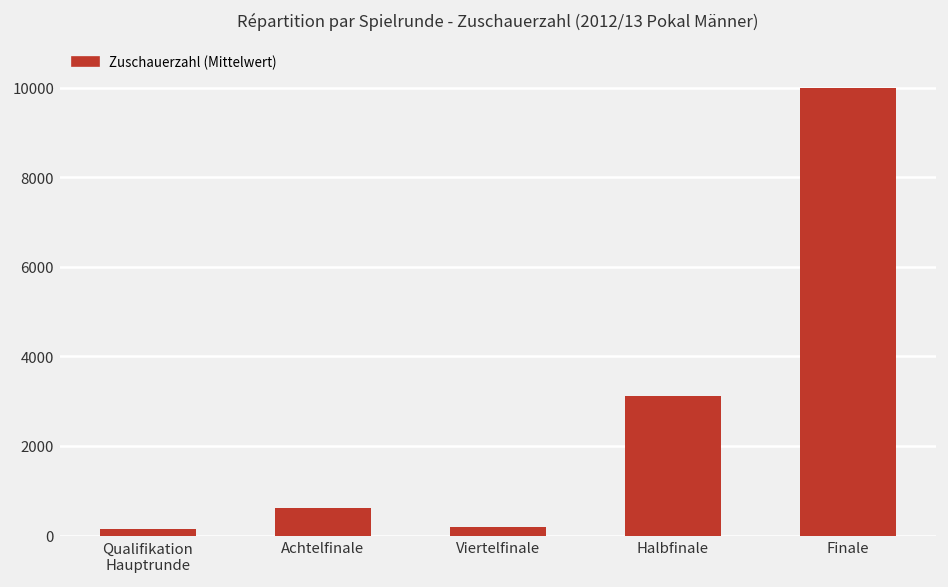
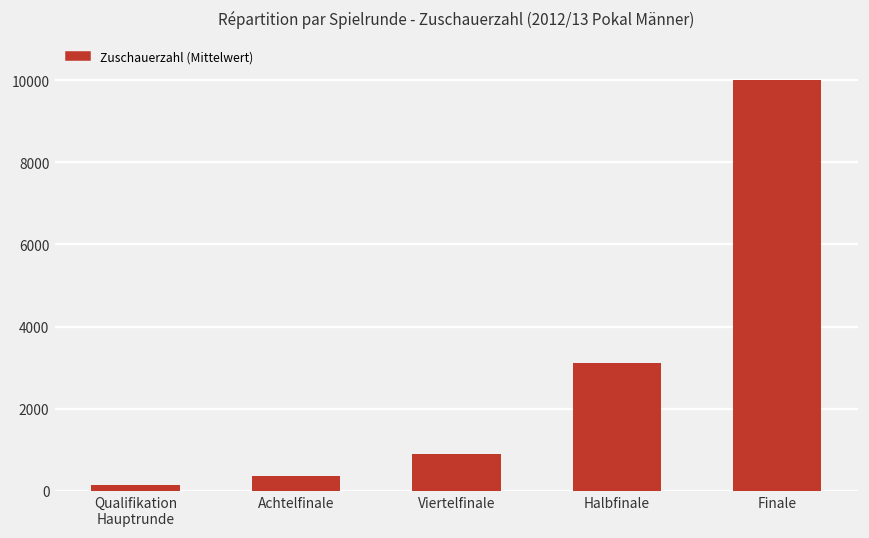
  {
    "Qualifikation Hauptrunde": 200,
-   "Achtelfinale": 600,
-   "Viertelfinale": 200,
+   "Achtelfinale": 400,
+   "Viertelfinale": 900,
    "Halbfinale": 3100,
    "Finale": 10000
  }
